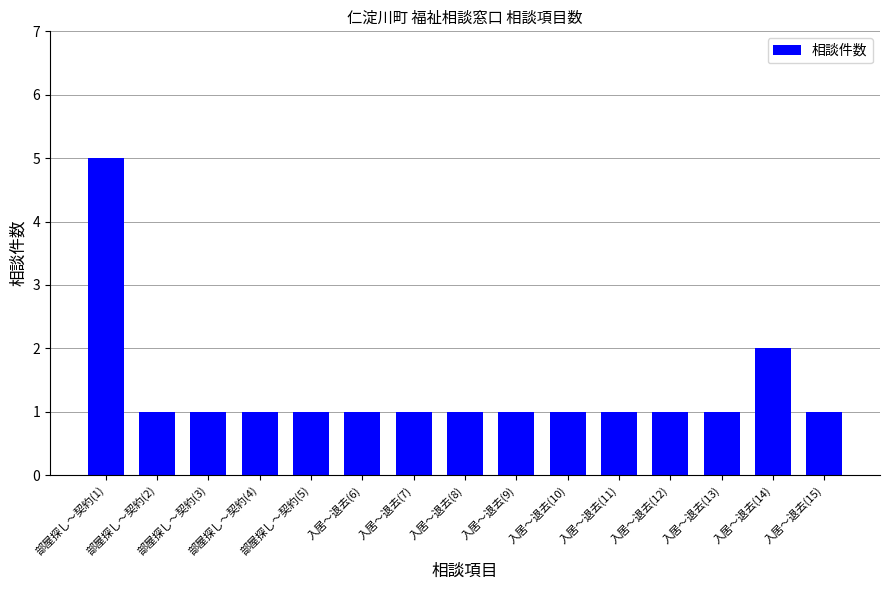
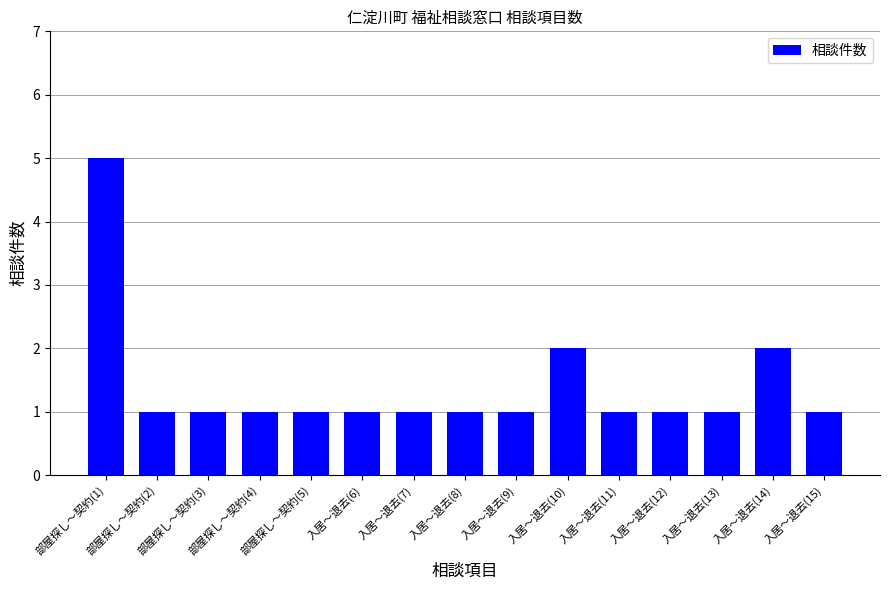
  {
    "部屋探し～契約(1)": 5,
    "部屋探し～契約(2)": 1,
    "部屋探し～契約(3)": 1,
    "部屋探し～契約(4)": 1,
    "部屋探し～契約(5)": 1,
    "入居～退去(6)": 1,
    "入居～退去(7)": 1,
    "入居～退去(8)": 1,
    "入居～退去(9)": 1,
-   "入居～退去(10)": 1,
+   "入居～退去(10)": 2,
    "入居～退去(11)": 1,
    "入居～退去(12)": 1,
    "入居～退去(13)": 1,
    "入居～退去(14)": 2,
    "入居～退去(15)": 1
  }
